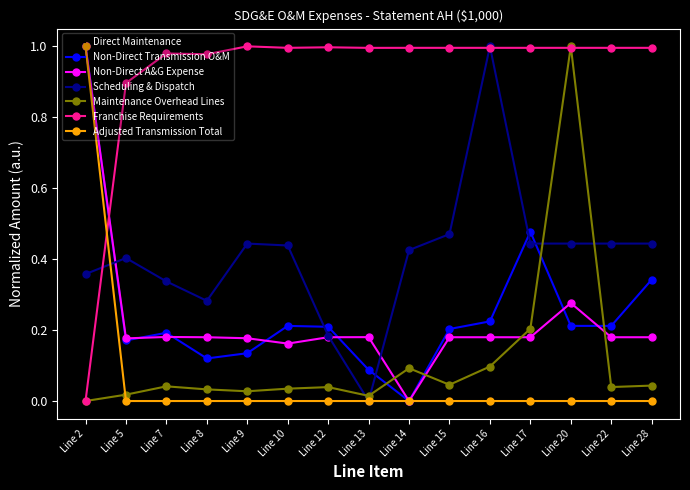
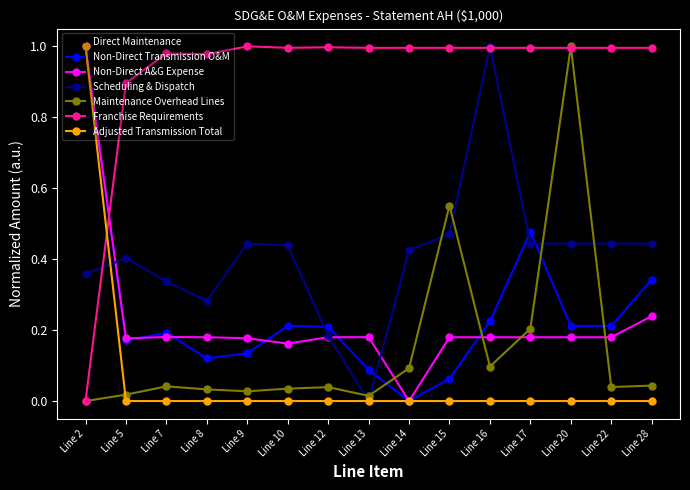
  {
    "Non-Direct Transmission O&M": {
      "Line 7": 0.19,
      "Line 8": 0.12,
      "Line 9": 0.13,
      "Line 10": 0.21,
      "Line 12": 0.21,
      "Line 13": 0.09,
-     "Line 15": 0.20,
+     "Line 15": 0.06,
      "Line 16": 0.22,
      "Line 17": 0.48,
      "Line 20": 0.21,
      "Line 22": 0.21,
      "Line 28": 0.34
    },
    "Non-Direct A&G Expense": {
      "Line 7": 0.18,
      "Line 8": 0.18,
      "Line 9": 0.18,
      "Line 10": 0.16,
      "Line 13": 0.18,
      "Line 15": 0.18,
      "Line 16": 0.18,
      "Line 17": 0.18,
-     "Line 20": 0.28,
+     "Line 20": 0.18,
      "Line 22": 0.18,
-     "Line 28": 0.18
+     "Line 28": 0.24
    },
    "Scheduling & Dispatch": {
      "Line 2": 0.36,
      "Line 5": 0.40,
      "Line 7": 0.34,
      "Line 8": 0.28,
      "Line 9": 0.44,
      "Line 10": 0.44,
      "Line 14": 0.43,
      "Line 15": 0.47,
      "Line 17": 0.44,
      "Line 20": 0.44,
      "Line 22": 0.44,
      "Line 28": 0.44
    },
    "Maintenance Overhead Lines": {
      "Line 5": 0.02,
      "Line 7": 0.04,
      "Line 8": 0.03,
      "Line 9": 0.03,
      "Line 10": 0.03,
      "Line 12": 0.04,
      "Line 13": 0.01,
      "Line 14": 0.09,
-     "Line 15": 0.05,
+     "Line 15": 0.55,
      "Line 16": 0.10,
      "Line 17": 0.20,
      "Line 22": 0.04,
      "Line 28": 0.04
    },
    "Franchise Requirements": {
      "Line 9": 1.00,
      "Line 10": 1.00,
      "Line 12": 1.00,
      "Line 13": 1.00,
      "Line 14": 1.00,
      "Line 15": 1.00,
      "Line 17": 1.00,
      "Line 22": 1.00,
      "Line 28": 1.00
    }
  }
